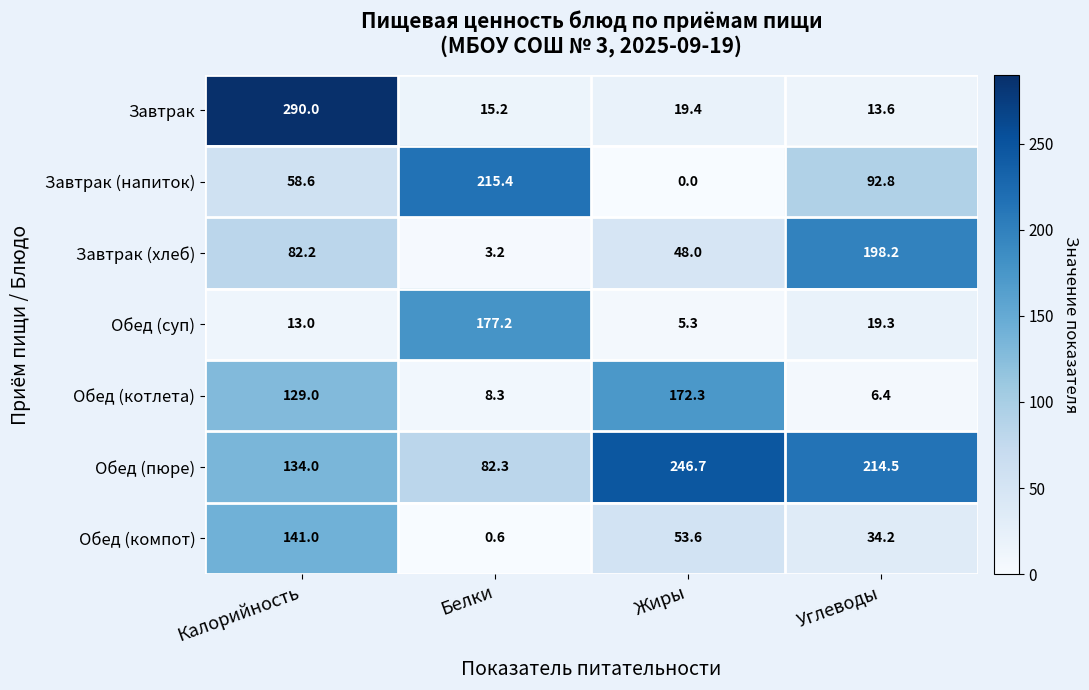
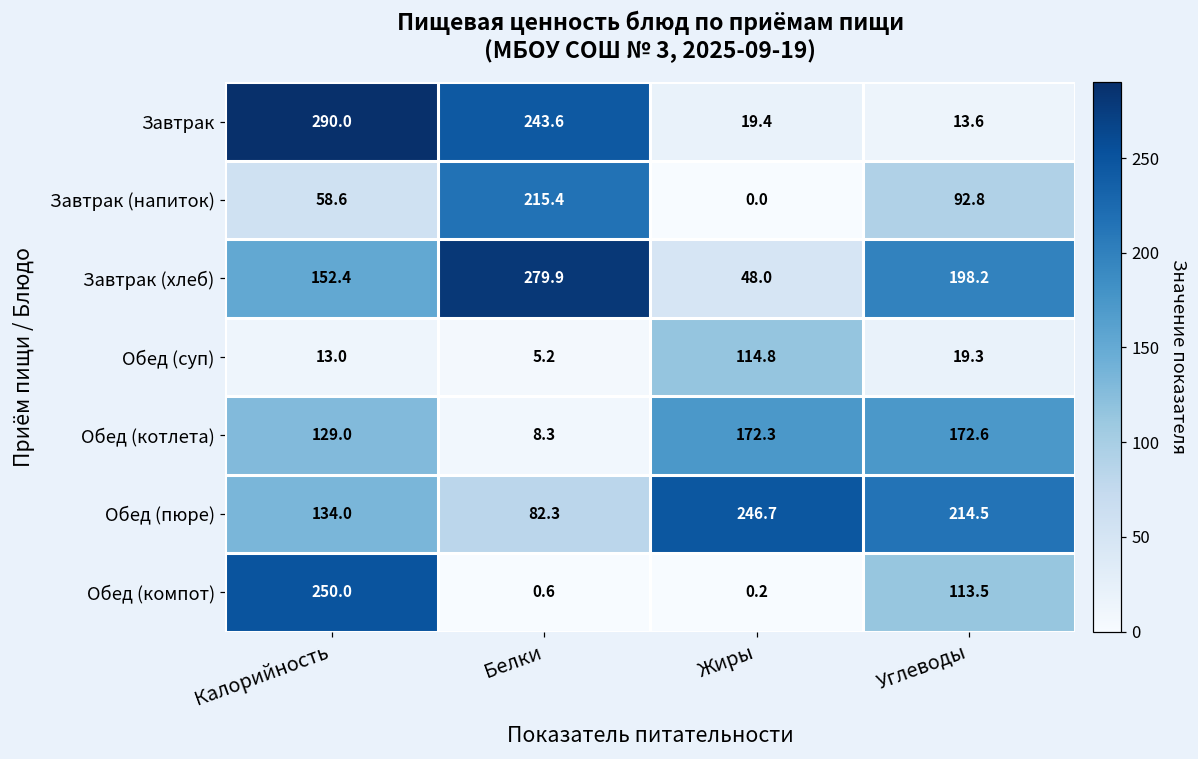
  {
    "Завтрак": {
      "Калорийность": 290.0,
-     "Белки": 15.2,
+     "Белки": 243.6,
      "Жиры": 19.4,
      "Углеводы": 13.6
    },
    "Завтрак (напиток)": {
      "Калорийность": 58.6,
      "Белки": 215.4,
      "Жиры": 0.0,
      "Углеводы": 92.8
    },
    "Завтрак (хлеб)": {
-     "Калорийность": 82.2,
-     "Белки": 3.2,
+     "Калорийность": 152.4,
+     "Белки": 279.9,
      "Жиры": 48.0,
      "Углеводы": 198.2
    },
    "Обед (суп)": {
      "Калорийность": 13.0,
-     "Белки": 177.2,
-     "Жиры": 5.3,
+     "Белки": 5.2,
+     "Жиры": 114.8,
      "Углеводы": 19.3
    },
    "Обед (котлета)": {
      "Калорийность": 129.0,
      "Белки": 8.3,
      "Жиры": 172.3,
-     "Углеводы": 6.4
+     "Углеводы": 172.6
    },
    "Обед (пюре)": {
      "Калорийность": 134.0,
      "Белки": 82.3,
      "Жиры": 246.7,
      "Углеводы": 214.5
    },
    "Обед (компот)": {
-     "Калорийность": 141.0,
+     "Калорийность": 250.0,
      "Белки": 0.6,
-     "Жиры": 53.6,
-     "Углеводы": 34.2
+     "Жиры": 0.2,
+     "Углеводы": 113.5
    }
  }
